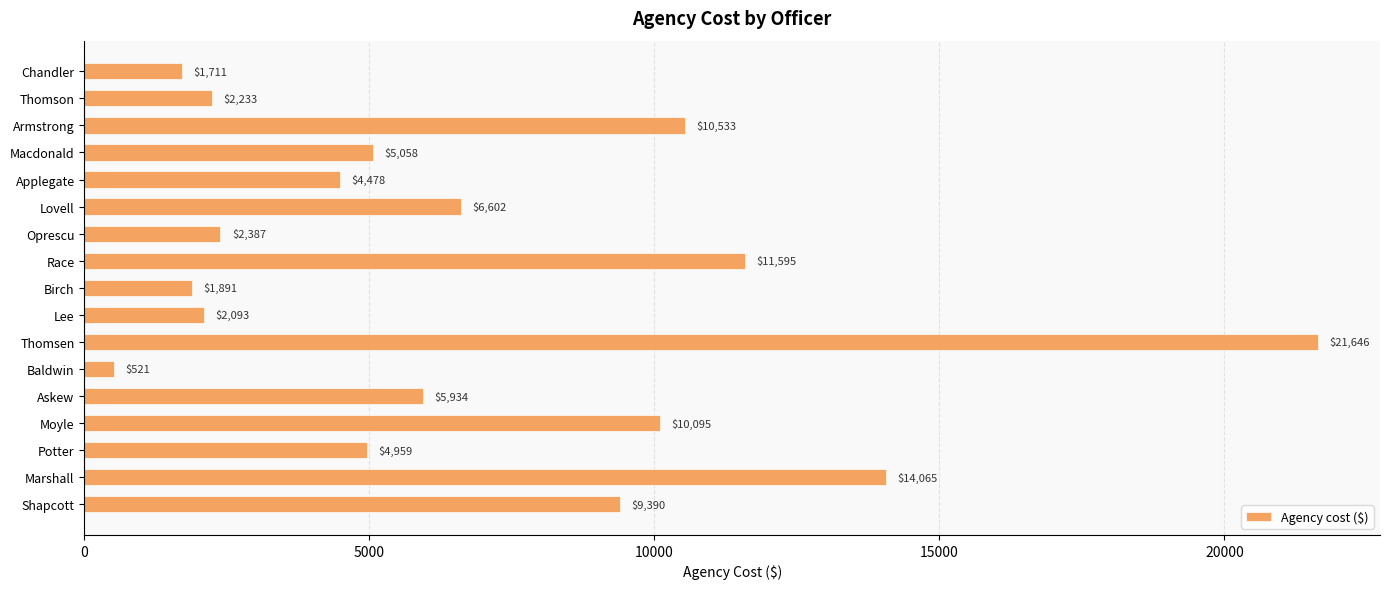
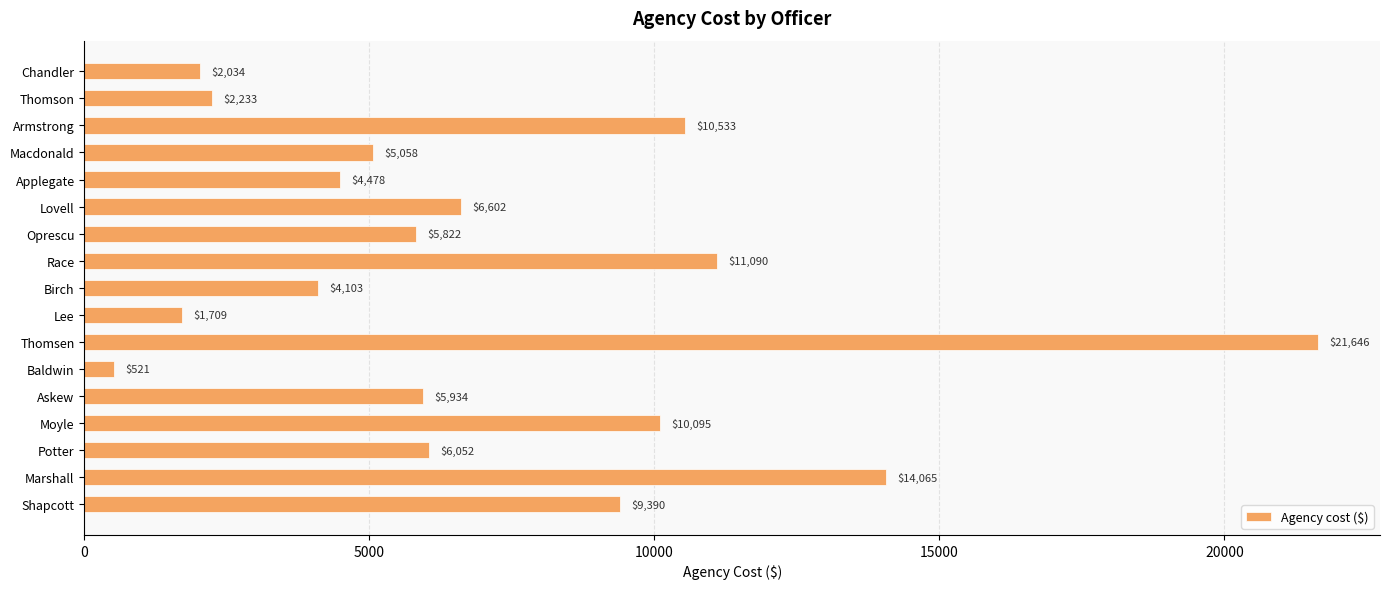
  {
-   "Chandler": "$1,711",
+   "Chandler": "$2,034",
    "Thomson": "$2,233",
    "Armstrong": "$10,533",
    "Macdonald": "$5,058",
    "Applegate": "$4,478",
    "Lovell": "$6,602",
-   "Oprescu": "$2,387",
-   "Race": "$11,595",
-   "Birch": "$1,891",
-   "Lee": "$2,093",
+   "Oprescu": "$5,822",
+   "Race": "$11,090",
+   "Birch": "$4,103",
+   "Lee": "$1,709",
    "Thomsen": "$21,646",
    "Baldwin": "$521",
    "Askew": "$5,934",
    "Moyle": "$10,095",
-   "Potter": "$4,959",
+   "Potter": "$6,052",
    "Marshall": "$14,065",
    "Shapcott": "$9,390"
  }
